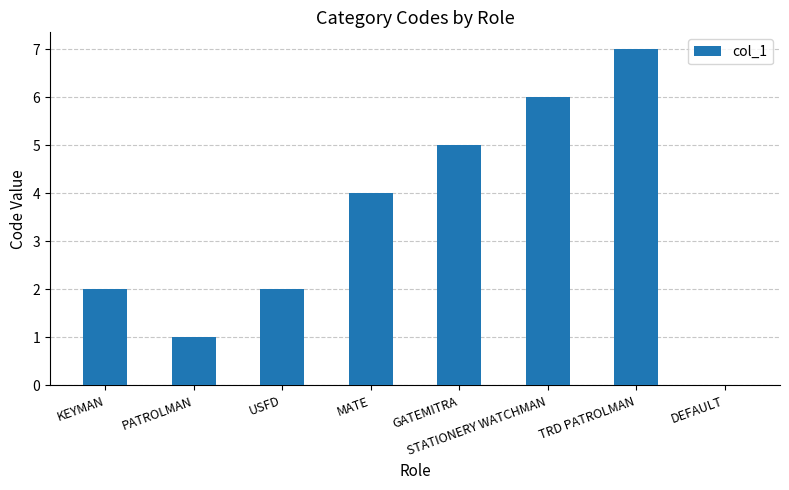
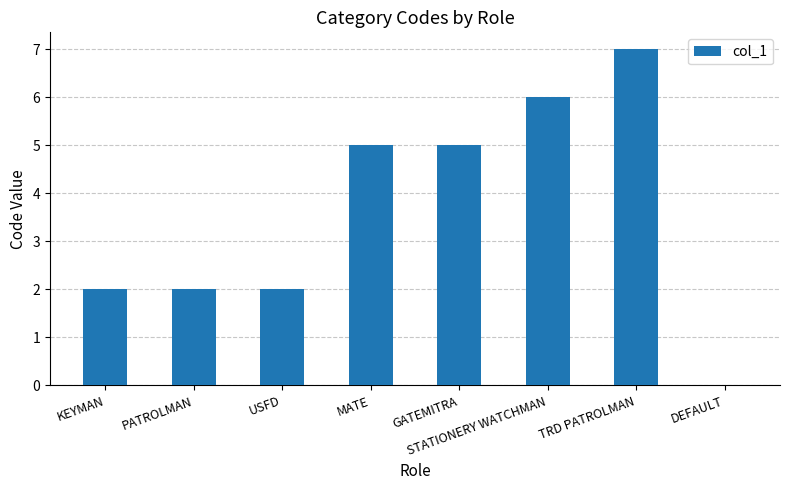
  {
    "KEYMAN": 2,
-   "PATROLMAN": 1,
+   "PATROLMAN": 2,
    "USFD": 2,
-   "MATE": 4,
+   "MATE": 5,
    "GATEMITRA": 5,
    "STATIONERY WATCHMAN": 6,
    "TRD PATROLMAN": 7,
    "DEFAULT": 0
  }
